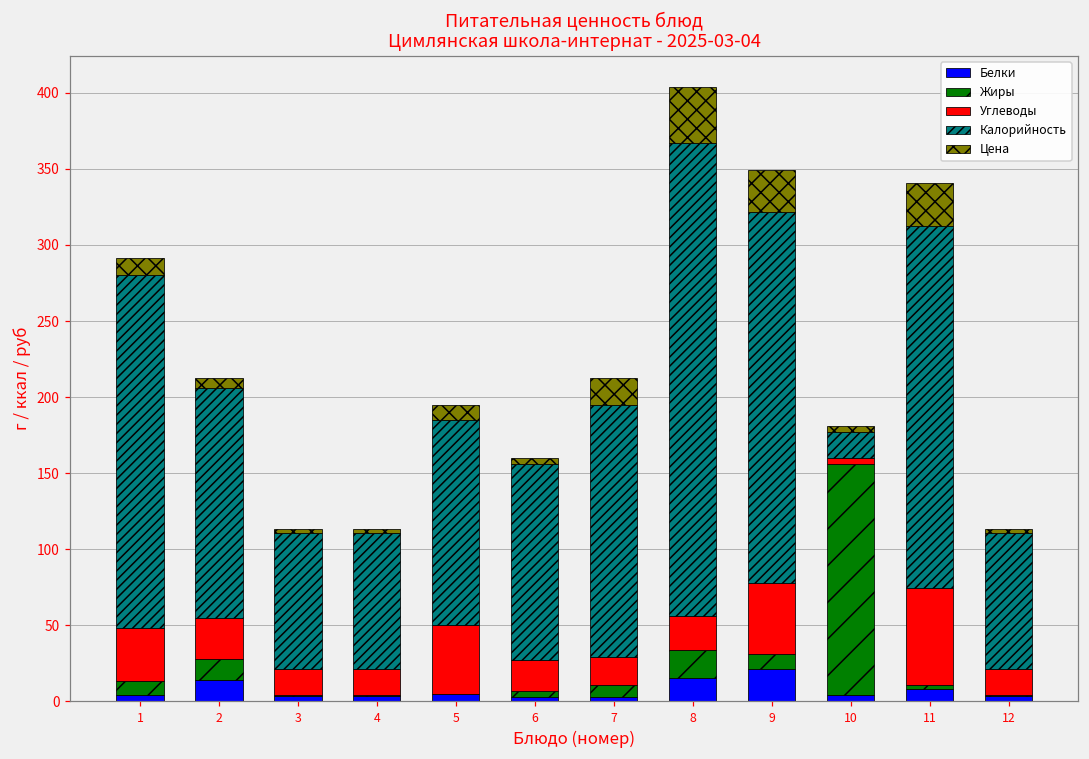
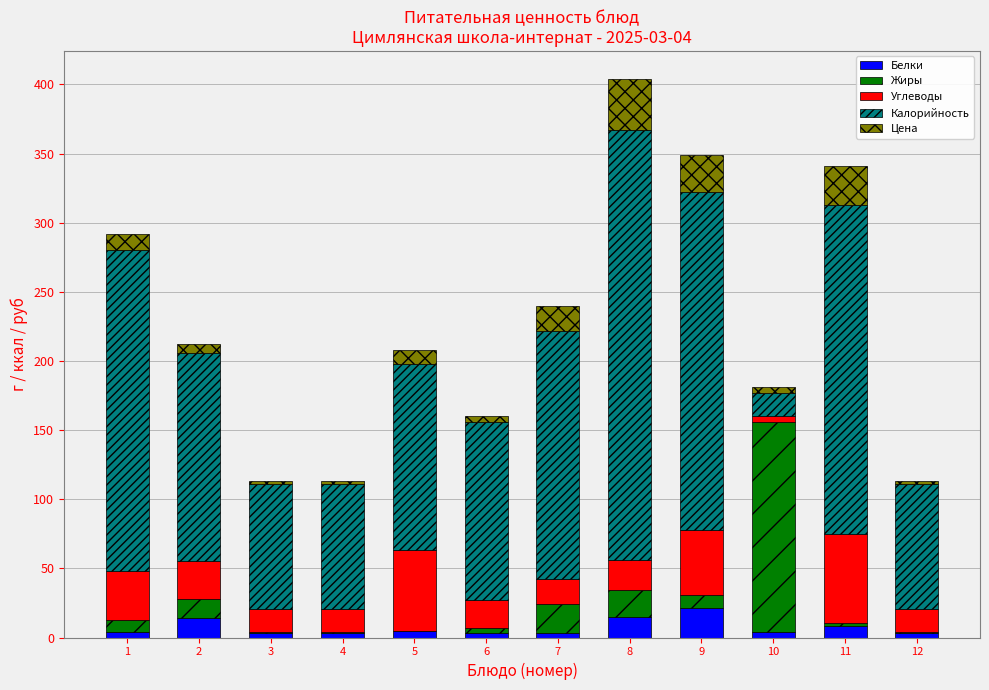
  {
    "Белки": {
      "1": 4,
      "2": 14,
      "3": 3,
      "4": 3,
      "5": 5,
      "6": 3,
      "7": 3,
      "8": 15,
      "9": 21,
      "10": 4,
      "11": 8,
      "12": 3
    },
    "Жиры": {
      "1": 9,
      "2": 14,
      "5": 0,
      "6": 4,
-     "7": 8,
+     "7": 21,
      "8": 19,
      "9": 10,
      "10": 152,
      "11": 3
    },
    "Углеводы": {
      "1": 35,
      "2": 27,
      "3": 17,
      "4": 17,
-     "5": 45,
+     "5": 58,
      "6": 20,
      "7": 18,
      "8": 22,
      "9": 47,
      "10": 4,
      "11": 64,
      "12": 17
    },
    "Калорийность": {
      "1": 232,
      "2": 151,
      "3": 90,
      "4": 90,
      "5": 135,
      "6": 129,
-     "7": 166,
+     "7": 180,
      "8": 311,
      "9": 244,
      "10": 17,
      "11": 238,
      "12": 90
    },
    "Цена": {
      "1": 11,
      "2": 6,
      "3": 2,
      "4": 3,
      "5": 10,
      "6": 4,
      "7": 17,
      "8": 37,
      "9": 27,
      "10": 4,
      "11": 28,
      "12": 3
    }
  }
